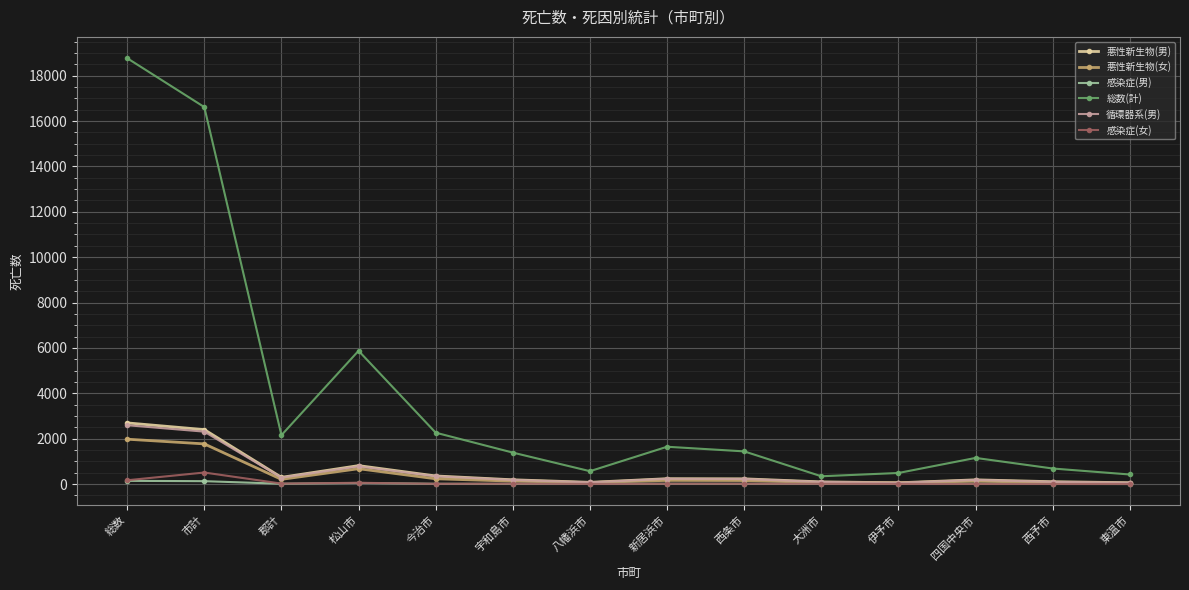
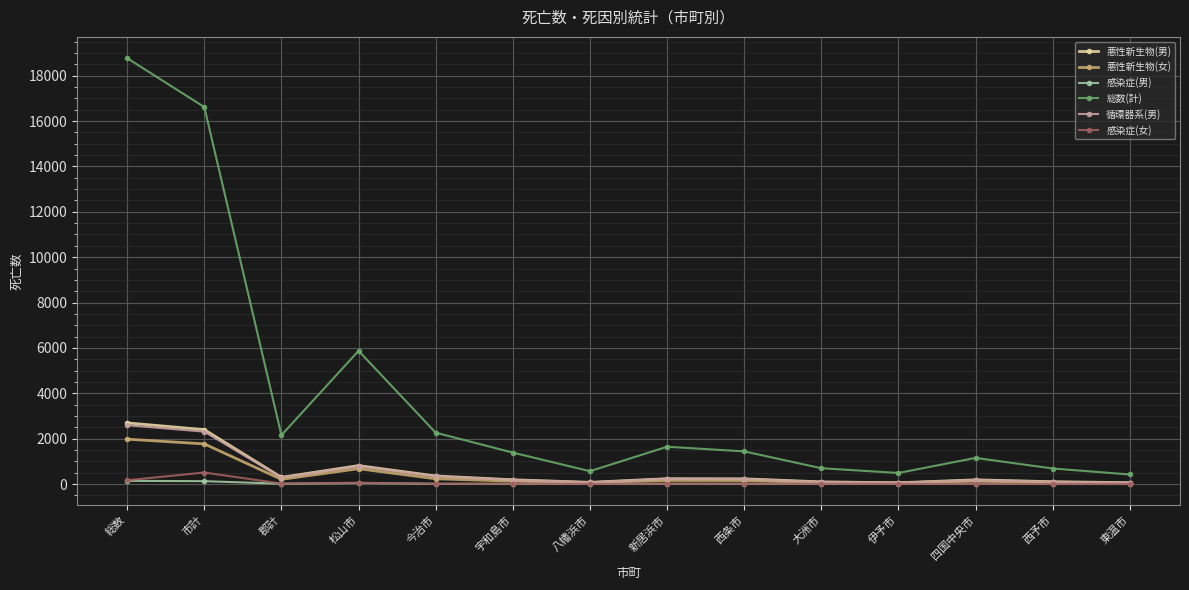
  {
    "総数(計)": {
      "総数": 18800,
      "市計": 16600,
      "郡計": 2200,
      "松山市": 5900,
      "今治市": 2300,
      "宇和島市": 1400,
      "八幡浜市": 600,
      "新居浜市": 1600,
      "西条市": 1400,
-     "大洲市": 300,
+     "大洲市": 700,
      "伊予市": 500,
      "四国中央市": 1200,
      "西予市": 700,
      "東温市": 400
    },
    "感染症(女)": {
      "市計": 500
    }
  }
